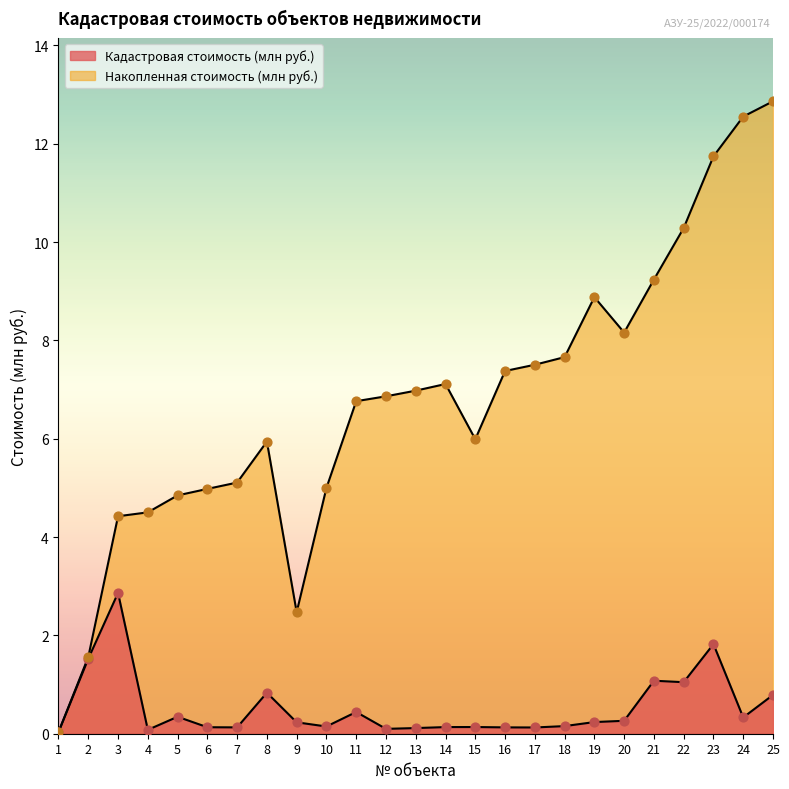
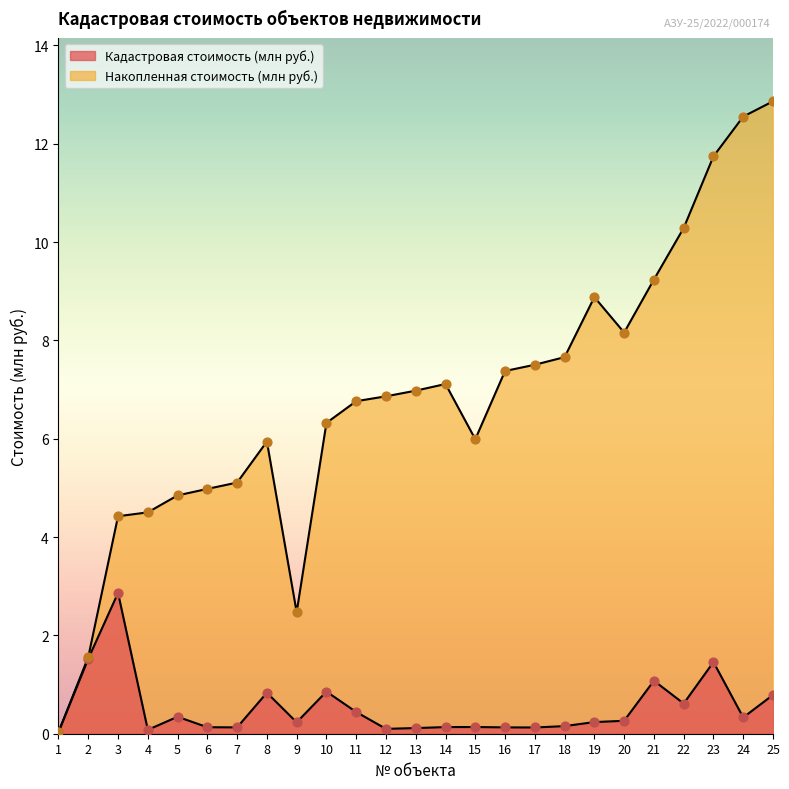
  {
    "Кадастровая стоимость (млн руб.)": {
      "3": 2.9,
      "4": 0.1,
      "5": 0.3,
      "6": 0.1,
      "7": 0.1,
      "8": 0.8,
      "9": 0.2,
-     "10": 0.1,
+     "10": 0.9,
      "11": 0.4,
      "12": 0.1,
      "13": 0.1,
      "14": 0.1,
      "15": 0.1,
      "16": 0.1,
      "17": 0.1,
      "18": 0.2,
      "19": 0.2,
      "20": 0.3,
      "21": 1.1,
-     "22": 1.0,
-     "23": 1.8,
+     "22": 0.6,
+     "23": 1.5,
      "24": 0.3,
      "25": 0.8
    },
    "Накопленная стоимость (млн руб.)": {
      "3": 4.4,
      "4": 4.5,
      "5": 4.8,
      "6": 5.0,
      "7": 5.1,
      "8": 5.9,
      "9": 2.5,
-     "10": 5.0,
+     "10": 6.3,
      "11": 6.8,
      "12": 6.9,
      "13": 7.0,
      "14": 7.1,
      "15": 6.0,
      "16": 7.4,
      "17": 7.5,
      "18": 7.7,
      "19": 8.9,
      "20": 8.2,
      "21": 9.2,
      "22": 10.3,
      "23": 11.7,
      "24": 12.6,
      "25": 12.9
    }
  }
